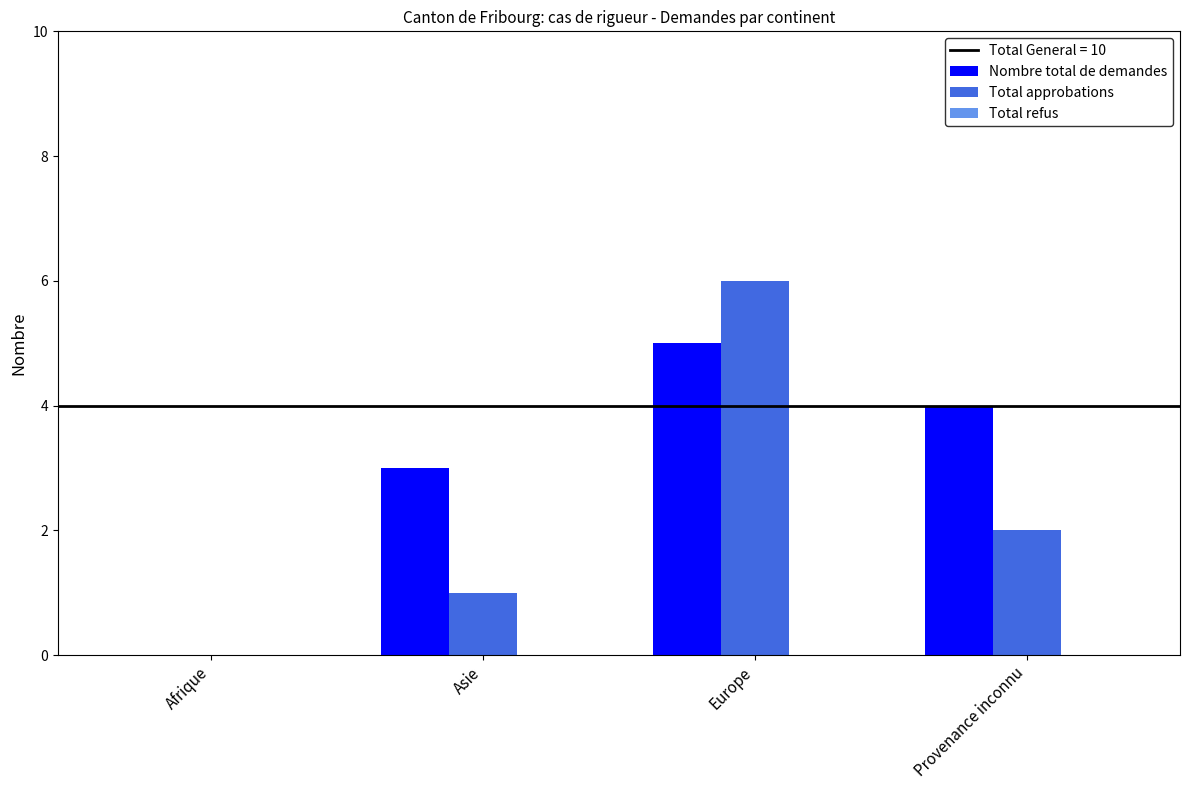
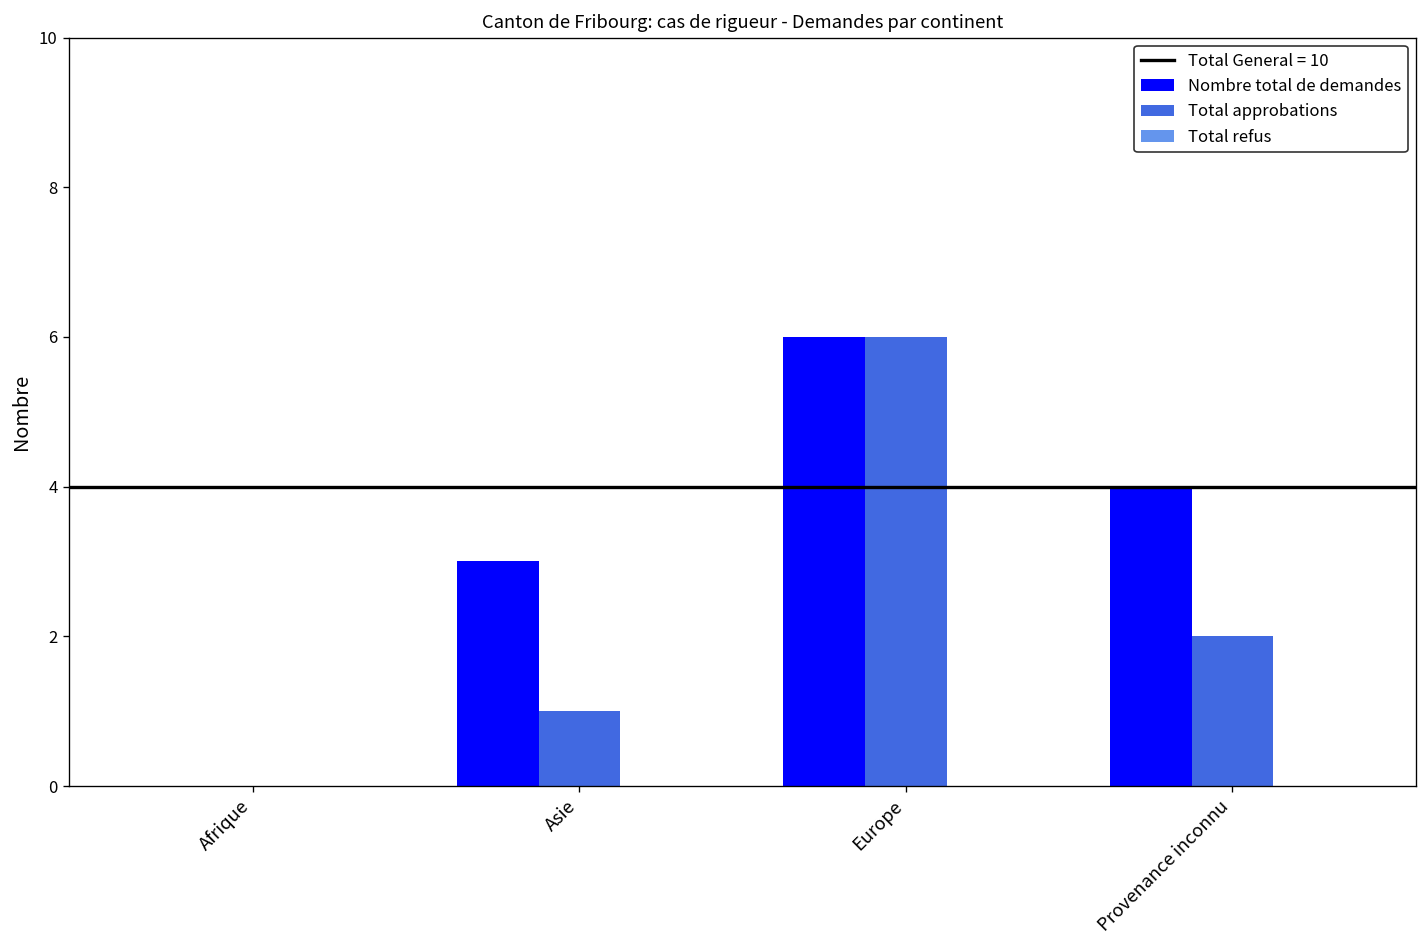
  {
    "Nombre total de demandes": {
      "Afrique": 0,
      "Asie": 3,
-     "Europe": 5,
+     "Europe": 6,
      "Provenance inconnu": 4
    }
  }
